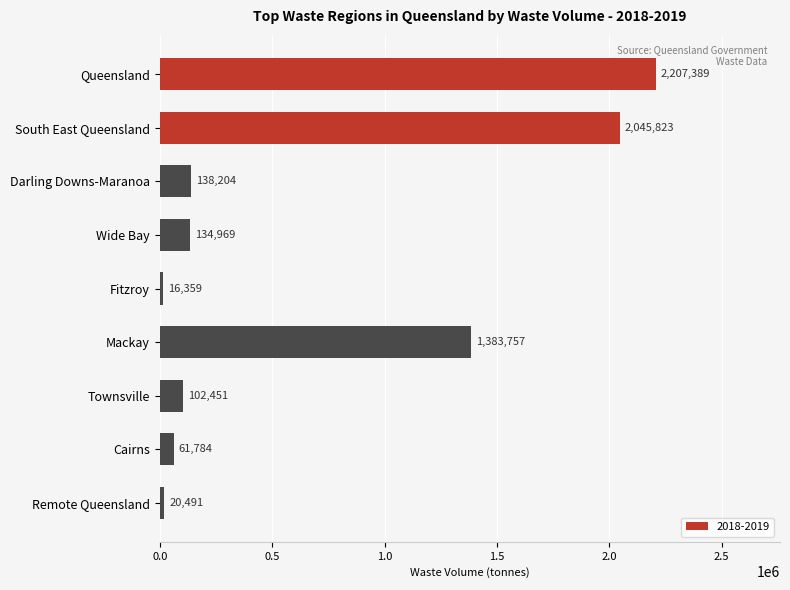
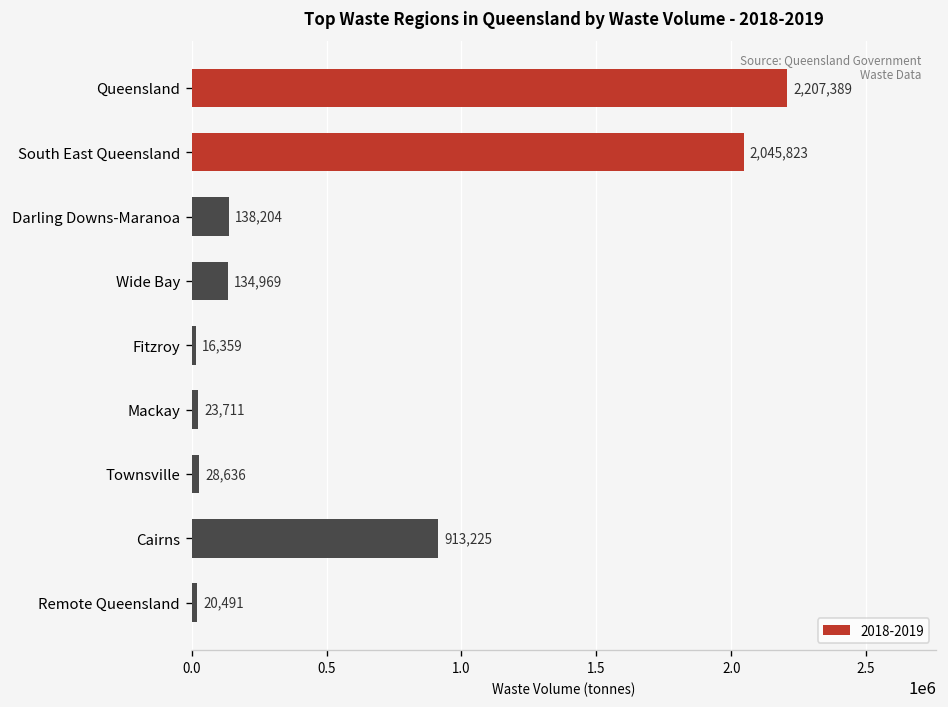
  {
    "Queensland": "2,207,389",
    "South East Queensland": "2,045,823",
    "Darling Downs-Maranoa": "138,204",
    "Wide Bay": "134,969",
    "Fitzroy": "16,359",
-   "Mackay": "1,383,757",
-   "Townsville": "102,451",
-   "Cairns": "61,784",
+   "Mackay": "23,711",
+   "Townsville": "28,636",
+   "Cairns": "913,225",
    "Remote Queensland": "20,491"
  }
